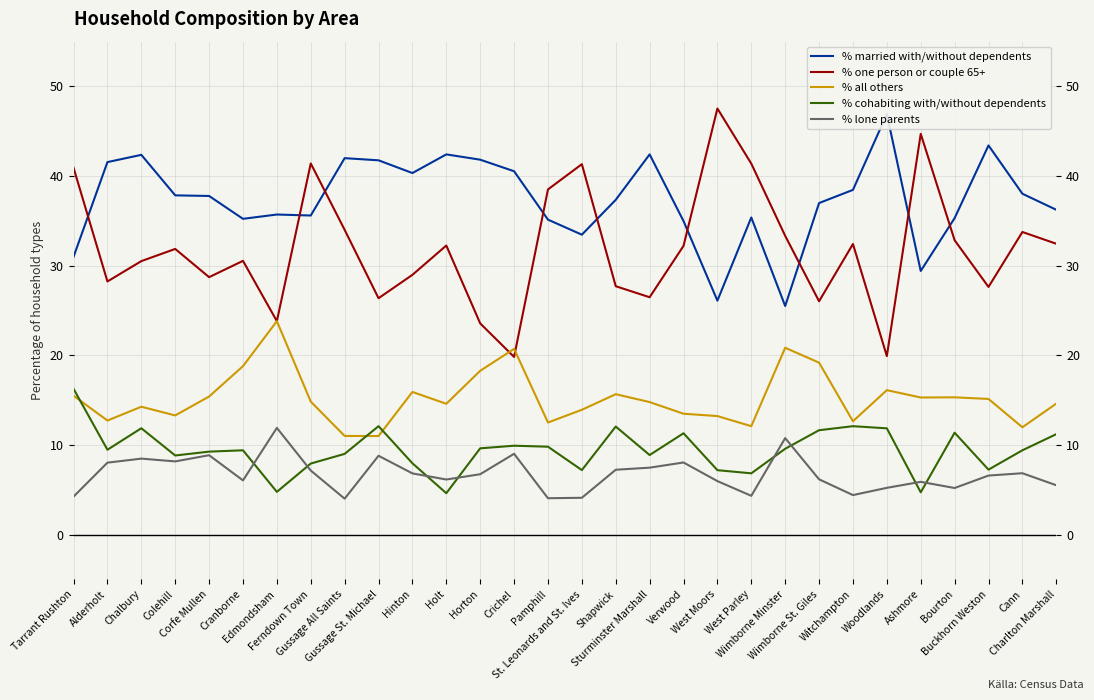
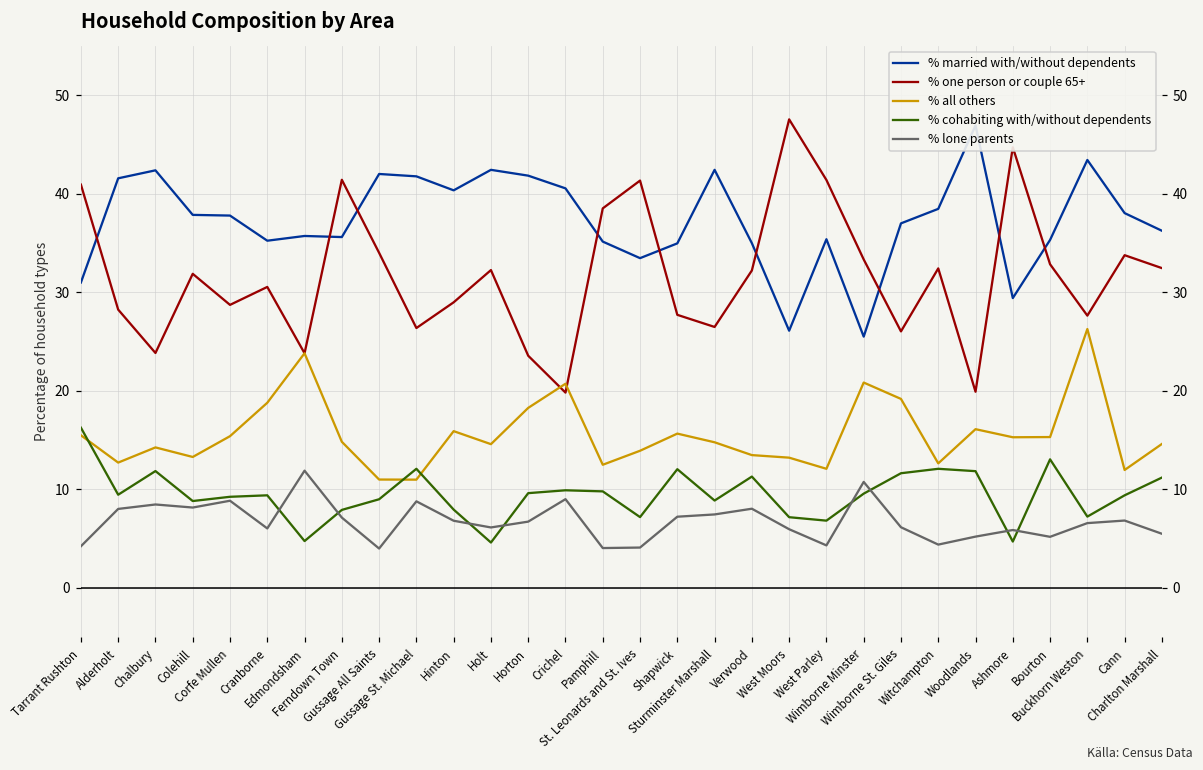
  {
    "% married with/without dependents": {
      "Tarrant Rushton": 31,
      "Alderholt": 42,
      "Chalbury": 42,
      "Colehill": 38,
      "Corfe Mullen": 38,
      "Cranborne": 35,
      "Edmondsham": 36,
      "Ferndown Town": 36,
      "Gussage All Saints": 42,
      "Gussage St. Michael": 42,
      "Hinton": 40,
      "Holt": 42,
      "Horton": 42,
      "Crichel": 41,
      "Pamphill": 35,
      "St. Leonards and St. Ives": 33,
-     "Shapwick": 37,
+     "Shapwick": 35,
      "Sturminster Marshall": 42,
      "Verwood": 35,
      "West Moors": 26,
      "West Parley": 35,
      "Wimborne Minster": 26,
      "Wimborne St. Giles": 37,
      "Witchampton": 38,
      "Ashmore": 29,
      "Bourton": 35,
      "Buckhorn Weston": 43,
      "Cann": 38,
      "Charlton Marshall": 36
    },
    "% one person or couple 65+": {
      "Tarrant Rushton": 41,
      "Alderholt": 28,
-     "Chalbury": 31,
+     "Chalbury": 24,
      "Colehill": 32,
      "Corfe Mullen": 29,
      "Cranborne": 31,
      "Ferndown Town": 41,
      "Gussage All Saints": 34,
      "Gussage St. Michael": 26,
      "Hinton": 29,
      "Holt": 32,
      "Horton": 24,
      "Crichel": 20,
      "Pamphill": 39,
      "St. Leonards and St. Ives": 41,
      "Shapwick": 28,
      "Sturminster Marshall": 26,
      "Verwood": 32,
      "West Moors": 48,
      "West Parley": 41,
      "Wimborne Minster": 33,
      "Wimborne St. Giles": 26,
      "Witchampton": 32,
      "Woodlands": 20,
      "Ashmore": 45,
      "Bourton": 33,
      "Buckhorn Weston": 28,
      "Cann": 34,
      "Charlton Marshall": 32
    },
    "% all others": {
      "Tarrant Rushton": 15,
      "Alderholt": 13,
      "Chalbury": 14,
      "Colehill": 13,
      "Corfe Mullen": 15,
      "Cranborne": 19,
      "Ferndown Town": 15,
      "Gussage All Saints": 11,
      "Gussage St. Michael": 11,
      "Hinton": 16,
      "Holt": 15,
      "Horton": 18,
      "Crichel": 21,
      "Pamphill": 13,
      "St. Leonards and St. Ives": 14,
      "Shapwick": 16,
      "Sturminster Marshall": 15,
      "Verwood": 13,
      "West Moors": 13,
      "West Parley": 12,
      "Wimborne Minster": 21,
      "Wimborne St. Giles": 19,
      "Witchampton": 13,
      "Woodlands": 16,
      "Ashmore": 15,
      "Bourton": 15,
-     "Buckhorn Weston": 15,
+     "Buckhorn Weston": 26,
      "Cann": 12,
      "Charlton Marshall": 15
    },
    "% cohabiting with/without dependents": {
      "Tarrant Rushton": 16,
      "Alderholt": 9,
      "Chalbury": 12,
      "Colehill": 9,
      "Corfe Mullen": 9,
      "Cranborne": 9,
      "Edmondsham": 5,
      "Ferndown Town": 8,
      "Gussage All Saints": 9,
      "Gussage St. Michael": 12,
      "Hinton": 8,
      "Holt": 5,
      "Horton": 10,
      "Crichel": 10,
      "Pamphill": 10,
      "St. Leonards and St. Ives": 7,
      "Shapwick": 12,
      "Sturminster Marshall": 9,
      "Verwood": 11,
      "West Moors": 7,
      "West Parley": 7,
      "Wimborne Minster": 10,
      "Wimborne St. Giles": 12,
      "Witchampton": 12,
      "Woodlands": 12,
      "Ashmore": 5,
-     "Bourton": 11,
+     "Bourton": 13,
      "Buckhorn Weston": 7,
      "Cann": 9,
      "Charlton Marshall": 11
    },
    "% lone parents": {
      "Tarrant Rushton": 4,
      "Alderholt": 8,
      "Chalbury": 8,
      "Colehill": 8,
      "Corfe Mullen": 9,
      "Cranborne": 6,
      "Edmondsham": 12,
      "Ferndown Town": 7,
      "Gussage All Saints": 4,
      "Gussage St. Michael": 9,
      "Hinton": 7,
      "Holt": 6,
      "Horton": 7,
      "Crichel": 9,
      "Pamphill": 4,
      "St. Leonards and St. Ives": 4,
      "Shapwick": 7,
      "Sturminster Marshall": 7,
      "Verwood": 8,
      "West Moors": 6,
      "West Parley": 4,
      "Wimborne Minster": 11,
      "Wimborne St. Giles": 6,
      "Witchampton": 4,
      "Woodlands": 5,
      "Ashmore": 6,
      "Bourton": 5,
      "Buckhorn Weston": 7,
      "Cann": 7,
      "Charlton Marshall": 6
    }
  }
